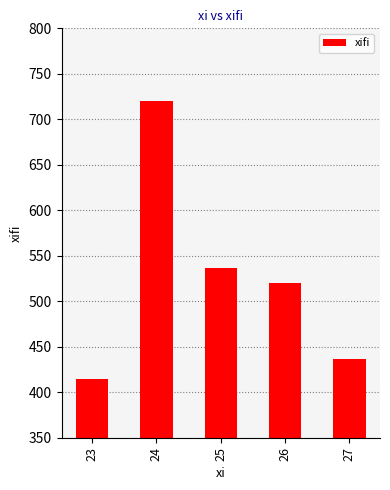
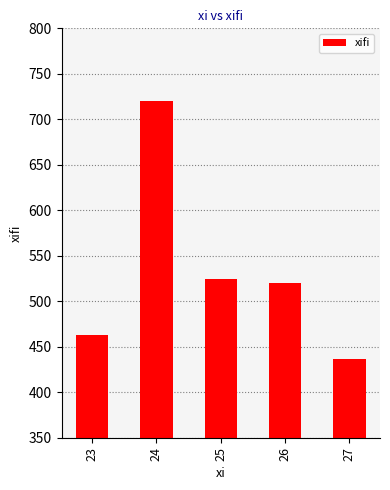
  {
-   "23": 410,
+   "23": 460,
    "24": 720,
-   "25": 540,
+   "25": 530,
    "26": 520,
    "27": 440
  }
